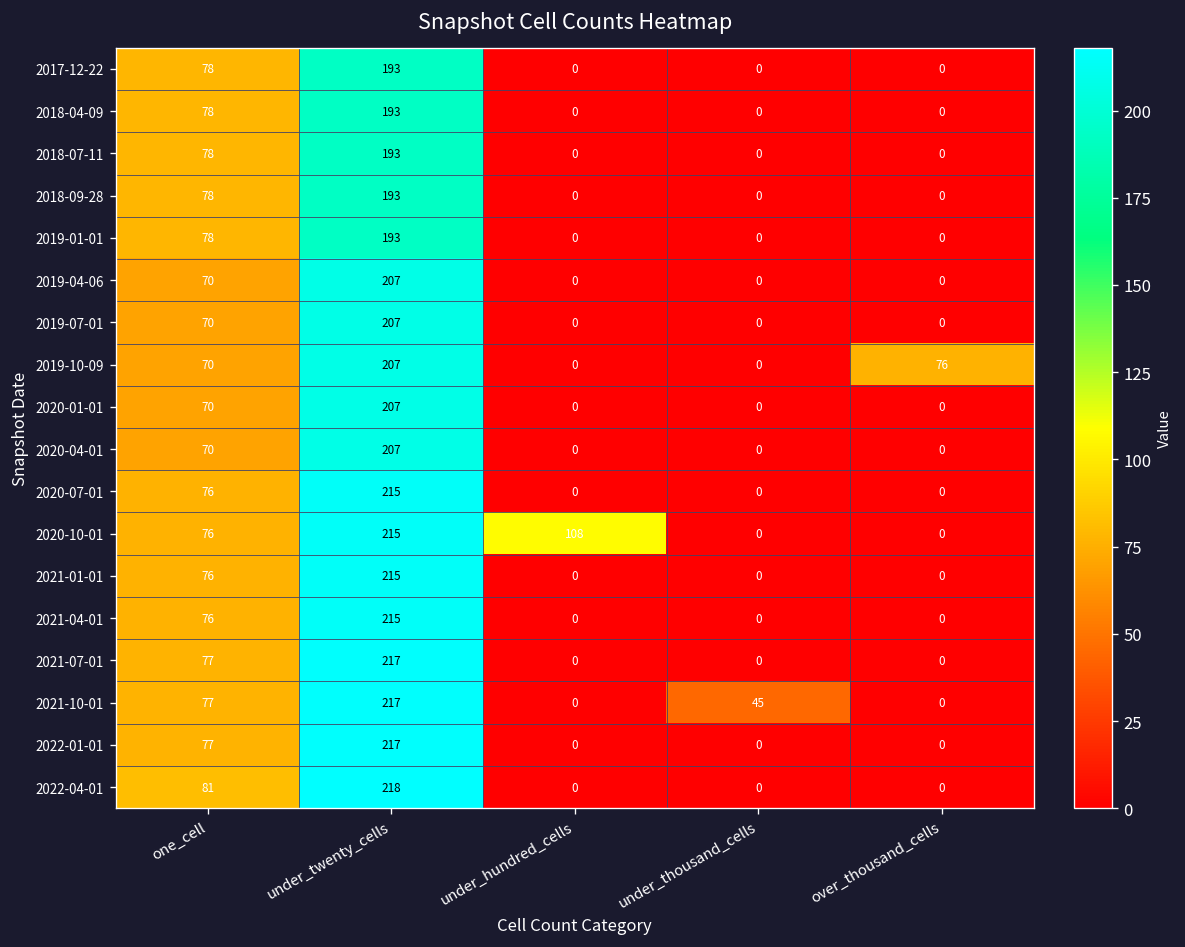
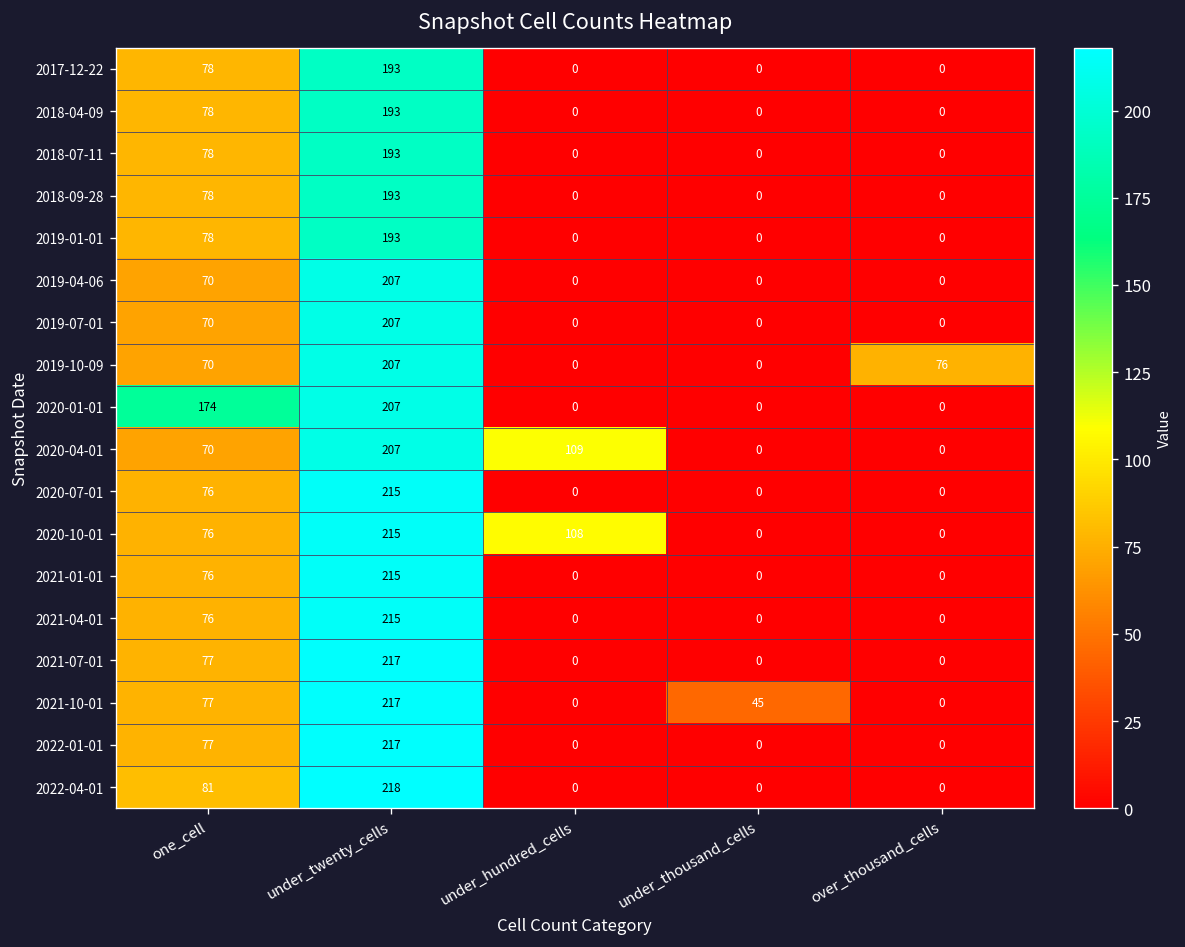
  {
    "2017-12-22": {
      "one_cell": 78,
      "under_twenty_cells": 193,
      "under_hundred_cells": 0,
      "under_thousand_cells": 0,
      "over_thousand_cells": 0
    },
    "2018-04-09": {
      "one_cell": 78,
      "under_twenty_cells": 193,
      "under_hundred_cells": 0,
      "under_thousand_cells": 0,
      "over_thousand_cells": 0
    },
    "2018-07-11": {
      "one_cell": 78,
      "under_twenty_cells": 193,
      "under_hundred_cells": 0,
      "under_thousand_cells": 0,
      "over_thousand_cells": 0
    },
    "2018-09-28": {
      "one_cell": 78,
      "under_twenty_cells": 193,
      "under_hundred_cells": 0,
      "under_thousand_cells": 0,
      "over_thousand_cells": 0
    },
    "2019-01-01": {
      "one_cell": 78,
      "under_twenty_cells": 193,
      "under_hundred_cells": 0,
      "under_thousand_cells": 0,
      "over_thousand_cells": 0
    },
    "2019-04-06": {
      "one_cell": 70,
      "under_twenty_cells": 207,
      "under_hundred_cells": 0,
      "under_thousand_cells": 0,
      "over_thousand_cells": 0
    },
    "2019-07-01": {
      "one_cell": 70,
      "under_twenty_cells": 207,
      "under_hundred_cells": 0,
      "under_thousand_cells": 0,
      "over_thousand_cells": 0
    },
    "2019-10-09": {
      "one_cell": 70,
      "under_twenty_cells": 207,
      "under_hundred_cells": 0,
      "under_thousand_cells": 0,
      "over_thousand_cells": 76
    },
    "2020-01-01": {
-     "one_cell": 70,
+     "one_cell": 174,
      "under_twenty_cells": 207,
      "under_hundred_cells": 0,
      "under_thousand_cells": 0,
      "over_thousand_cells": 0
    },
    "2020-04-01": {
      "one_cell": 70,
      "under_twenty_cells": 207,
-     "under_hundred_cells": 0,
+     "under_hundred_cells": 109,
      "under_thousand_cells": 0,
      "over_thousand_cells": 0
    },
    "2020-07-01": {
      "one_cell": 76,
      "under_twenty_cells": 215,
      "under_hundred_cells": 0,
      "under_thousand_cells": 0,
      "over_thousand_cells": 0
    },
    "2020-10-01": {
      "one_cell": 76,
      "under_twenty_cells": 215,
      "under_hundred_cells": 108,
      "under_thousand_cells": 0,
      "over_thousand_cells": 0
    },
    "2021-01-01": {
      "one_cell": 76,
      "under_twenty_cells": 215,
      "under_hundred_cells": 0,
      "under_thousand_cells": 0,
      "over_thousand_cells": 0
    },
    "2021-04-01": {
      "one_cell": 76,
      "under_twenty_cells": 215,
      "under_hundred_cells": 0,
      "under_thousand_cells": 0,
      "over_thousand_cells": 0
    },
    "2021-07-01": {
      "one_cell": 77,
      "under_twenty_cells": 217,
      "under_hundred_cells": 0,
      "under_thousand_cells": 0,
      "over_thousand_cells": 0
    },
    "2021-10-01": {
      "one_cell": 77,
      "under_twenty_cells": 217,
      "under_hundred_cells": 0,
      "under_thousand_cells": 45,
      "over_thousand_cells": 0
    },
    "2022-01-01": {
      "one_cell": 77,
      "under_twenty_cells": 217,
      "under_hundred_cells": 0,
      "under_thousand_cells": 0,
      "over_thousand_cells": 0
    },
    "2022-04-01": {
      "one_cell": 81,
      "under_twenty_cells": 218,
      "under_hundred_cells": 0,
      "under_thousand_cells": 0,
      "over_thousand_cells": 0
    }
  }
